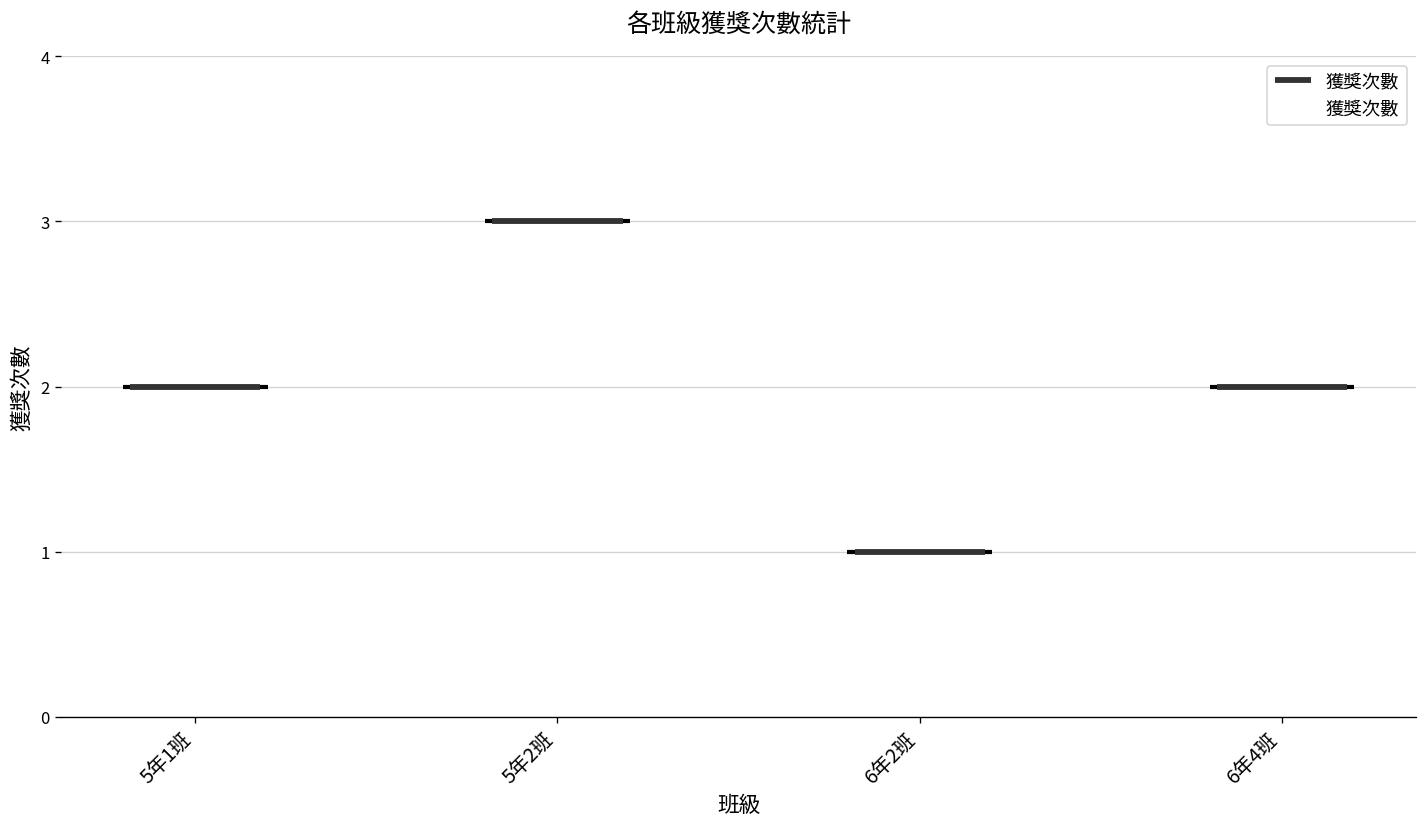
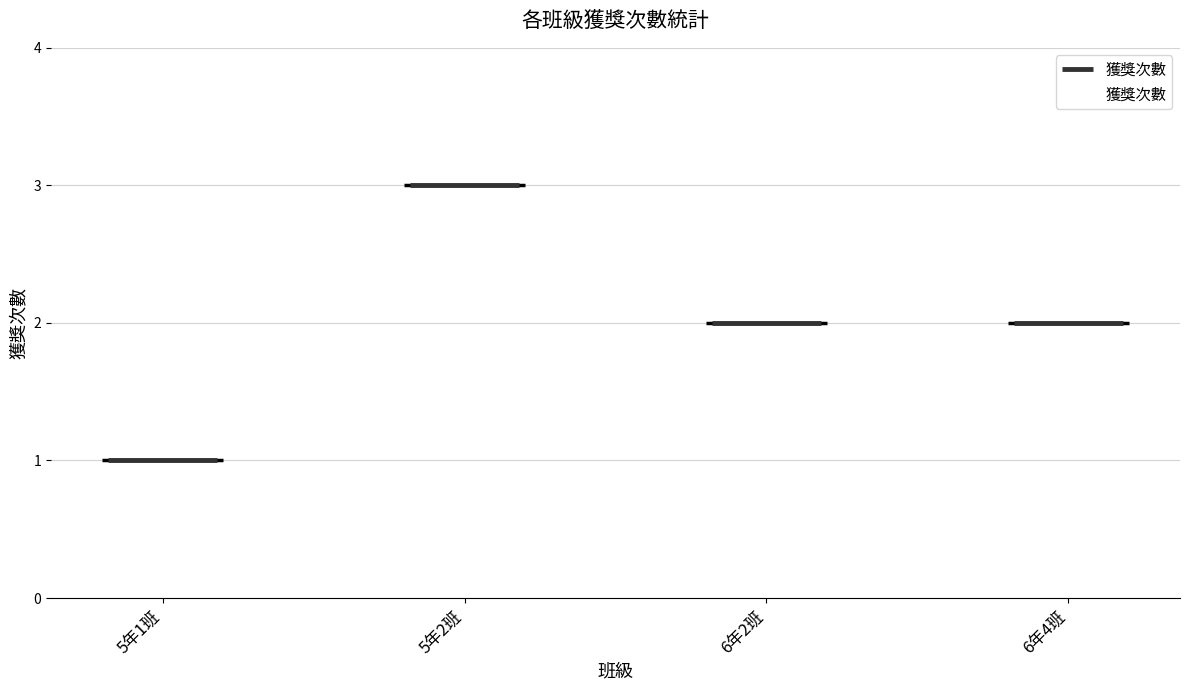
  {
-   "5年1班": 2,
+   "5年1班": 1,
    "5年2班": 3,
-   "6年2班": 1,
+   "6年2班": 2,
    "6年4班": 2
  }
